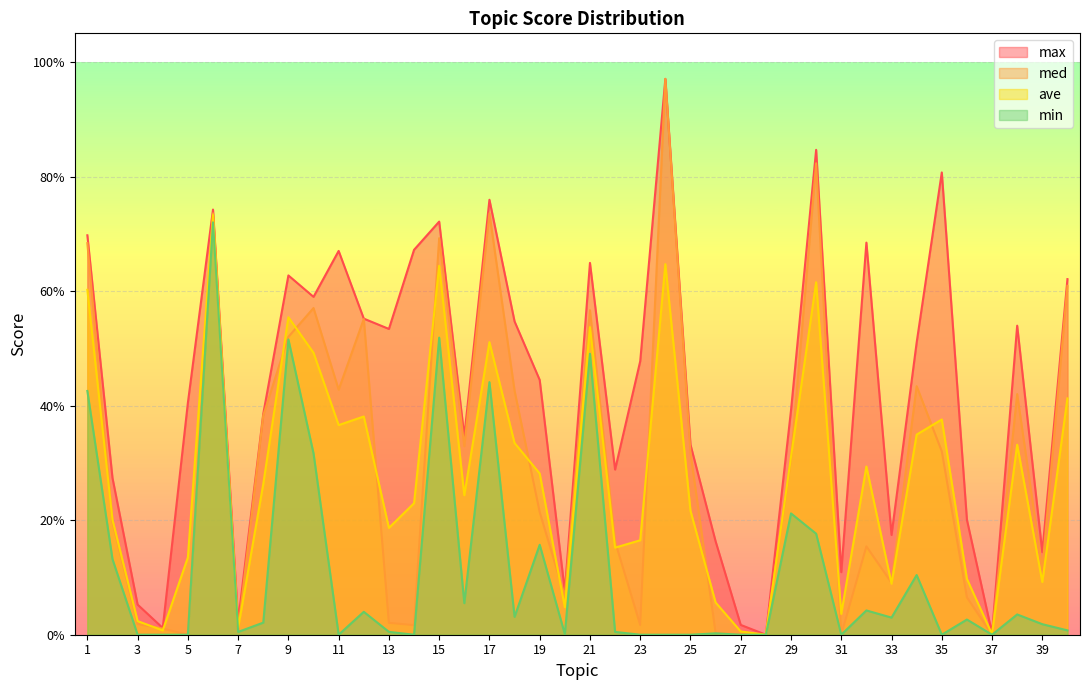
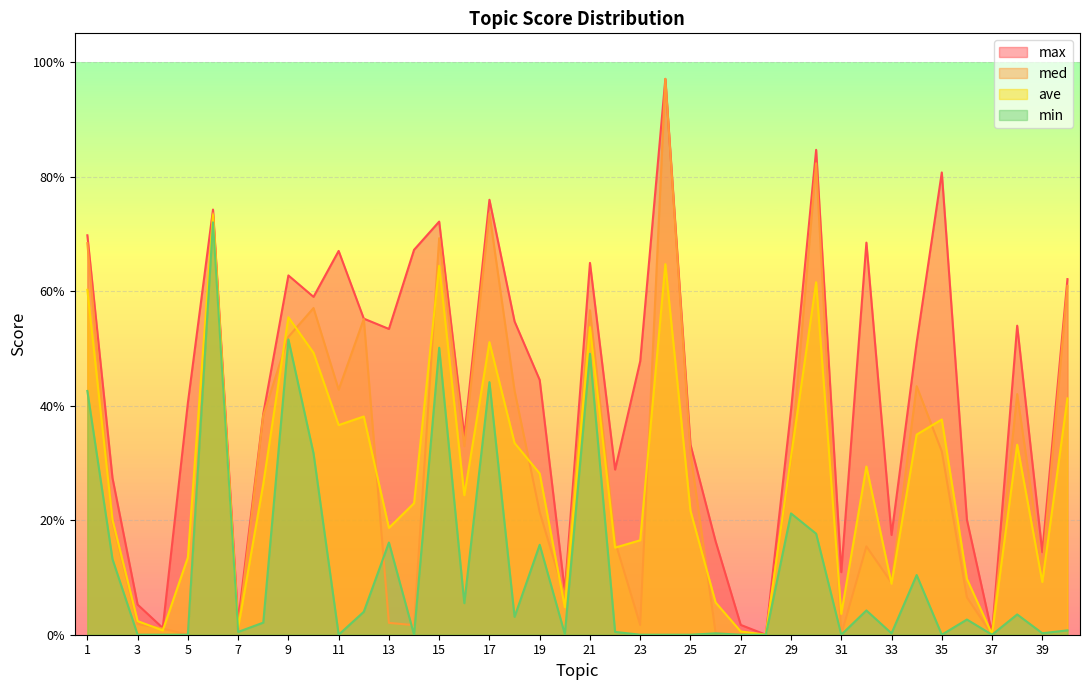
  {
    "min": {
      "1": "43%",
      "3": "0%",
      "9": "52%",
      "11": "0%",
-     "13": "1%",
-     "15": "52%",
+     "13": "16%",
+     "15": "50%",
      "17": "44%",
      "19": "16%",
      "21": "49%",
      "23": "0%",
      "25": "0%",
      "29": "21%",
-     "33": "3%",
+     "33": "0%",
      "35": "0%",
-     "39": "2%"
+     "39": "0%"
    }
  }
